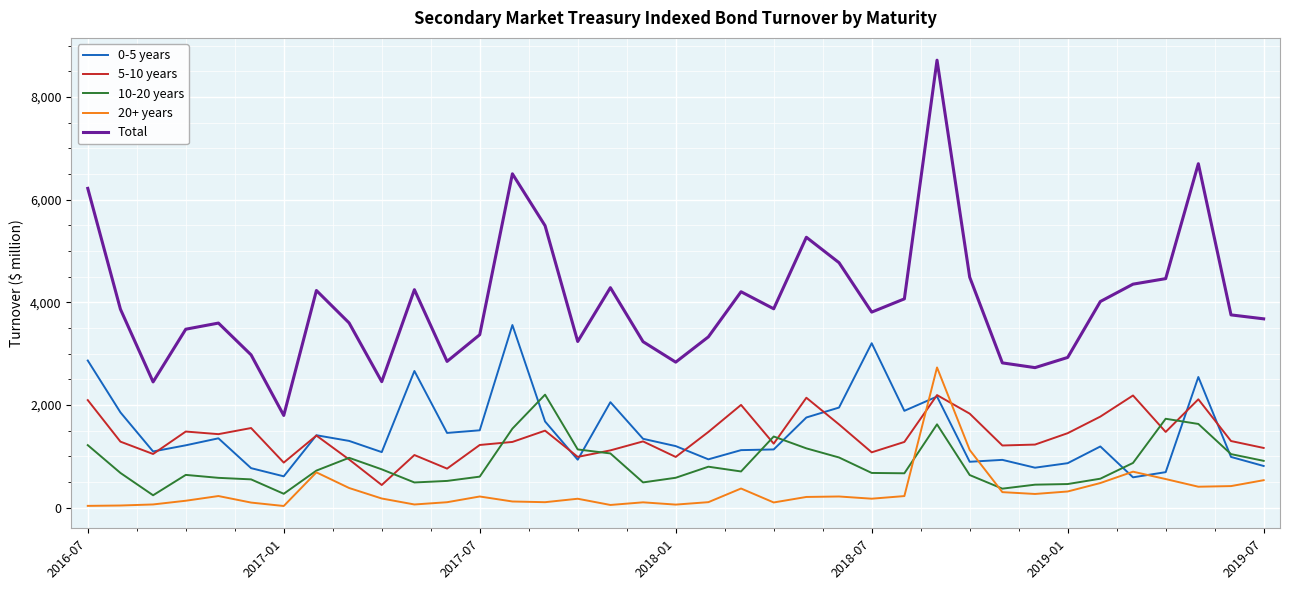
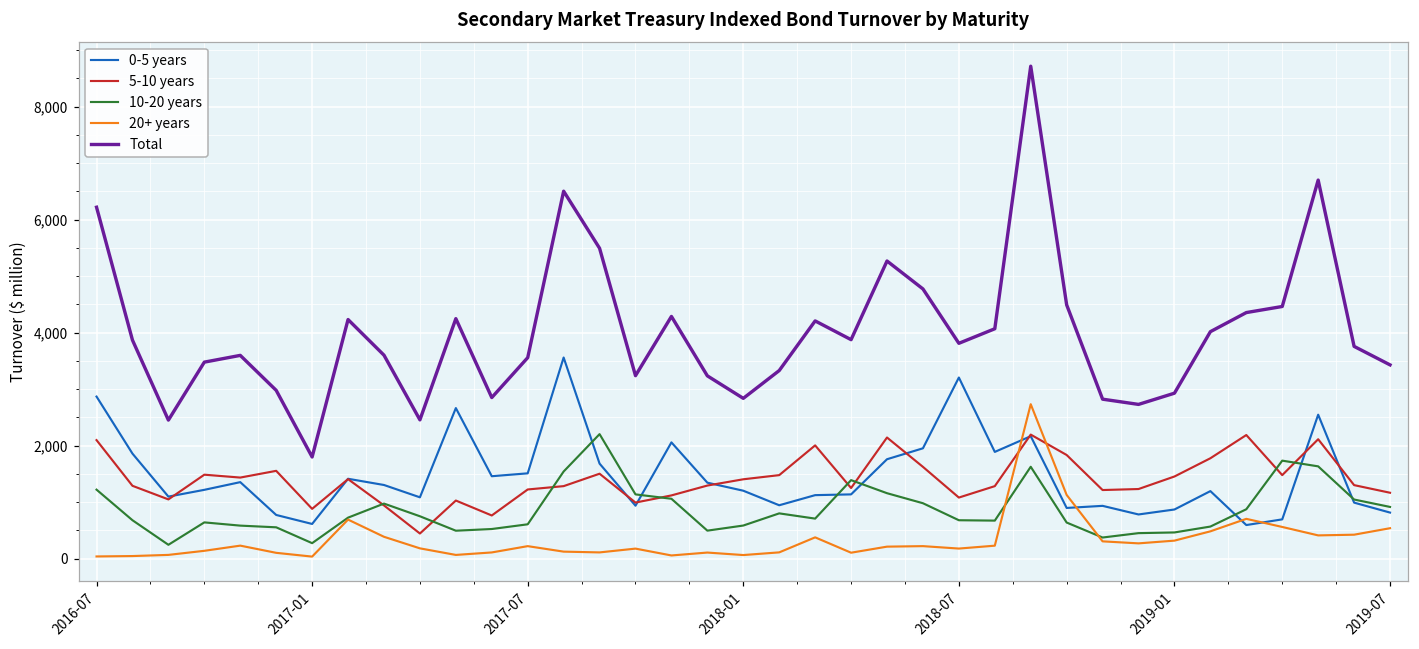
  {
    "0-5 years": {
      "2016-07": "2,900",
      "2017-01": "600",
      "2017-07": "1,500",
      "2018-01": "1,200",
      "2018-07": "3,200",
      "2019-01": "900",
      "2019-07": "800"
    },
    "5-10 years": {
      "2016-07": "2,100",
      "2017-01": "900",
      "2017-07": "1,200",
-     "2018-01": "1,000",
+     "2018-01": "1,400",
      "2018-07": "1,100",
      "2019-01": "1,500",
      "2019-07": "1,200"
    },
    "10-20 years": {
      "2016-07": "1,200",
      "2017-01": "300",
      "2017-07": "600",
      "2018-01": "600",
      "2018-07": "700",
      "2019-01": "500",
      "2019-07": "900"
    },
    "20+ years": {
      "2016-07": "0",
      "2017-01": "0",
      "2017-07": "200",
      "2018-01": "100",
      "2018-07": "200",
      "2019-01": "300",
      "2019-07": "500"
    },
    "Total": {
      "2016-07": "6,200",
      "2017-01": "1,800",
-     "2017-07": "3,400",
+     "2017-07": "3,600",
      "2018-01": "2,800",
      "2018-07": "3,800",
      "2019-01": "2,900",
-     "2019-07": "3,700"
+     "2019-07": "3,400"
    }
  }
